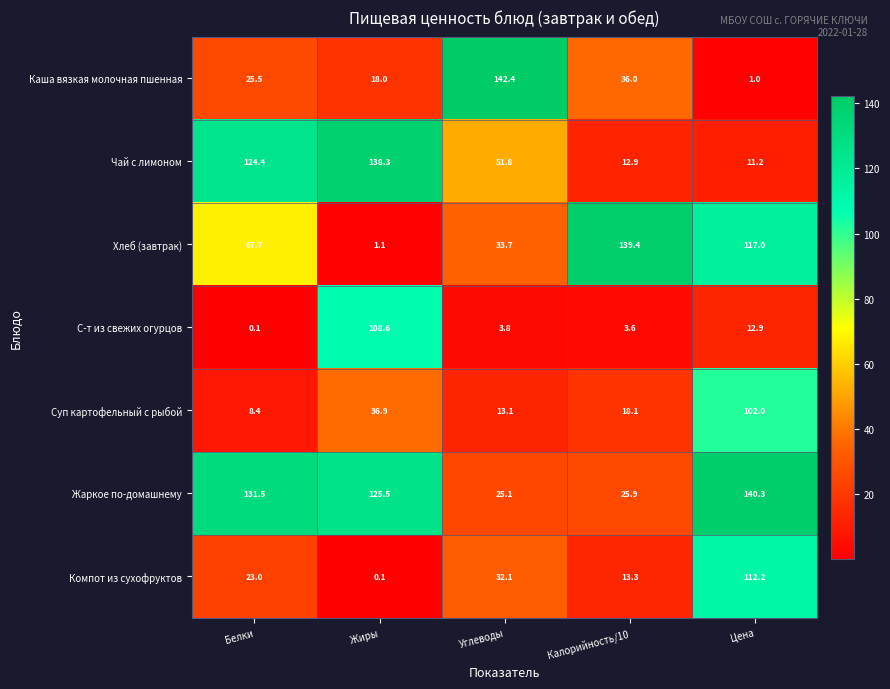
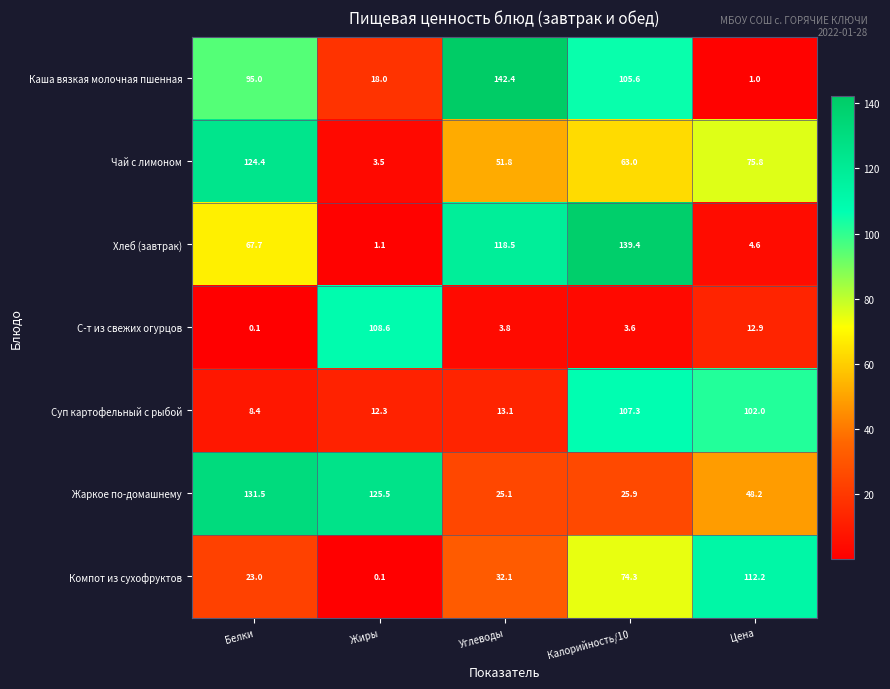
  {
    "Каша вязкая молочная пшенная": {
-     "Белки": 25.5,
+     "Белки": 95.0,
      "Жиры": 18.0,
      "Углеводы": 142.4,
-     "Калорийность/10": 36.0,
+     "Калорийность/10": 105.6,
      "Цена": 1.0
    },
    "Чай с лимоном": {
      "Белки": 124.4,
-     "Жиры": 138.3,
+     "Жиры": 3.5,
      "Углеводы": 51.8,
-     "Калорийность/10": 12.9,
-     "Цена": 11.2
+     "Калорийность/10": 63.0,
+     "Цена": 75.8
    },
    "Хлеб (завтрак)": {
      "Белки": 67.7,
      "Жиры": 1.1,
-     "Углеводы": 33.7,
+     "Углеводы": 118.5,
      "Калорийность/10": 139.4,
-     "Цена": 117.0
+     "Цена": 4.6
    },
    "С-т из свежих огурцов": {
      "Белки": 0.1,
      "Жиры": 108.6,
      "Углеводы": 3.8,
      "Калорийность/10": 3.6,
      "Цена": 12.9
    },
    "Суп картофельный с рыбой": {
      "Белки": 8.4,
-     "Жиры": 36.9,
+     "Жиры": 12.3,
      "Углеводы": 13.1,
-     "Калорийность/10": 18.1,
+     "Калорийность/10": 107.3,
      "Цена": 102.0
    },
    "Жаркое по-домашнему": {
      "Белки": 131.5,
      "Жиры": 125.5,
      "Углеводы": 25.1,
      "Калорийность/10": 25.9,
-     "Цена": 140.3
+     "Цена": 48.2
    },
    "Компот из сухофруктов": {
      "Белки": 23.0,
      "Жиры": 0.1,
      "Углеводы": 32.1,
-     "Калорийность/10": 13.3,
+     "Калорийность/10": 74.3,
      "Цена": 112.2
    }
  }
